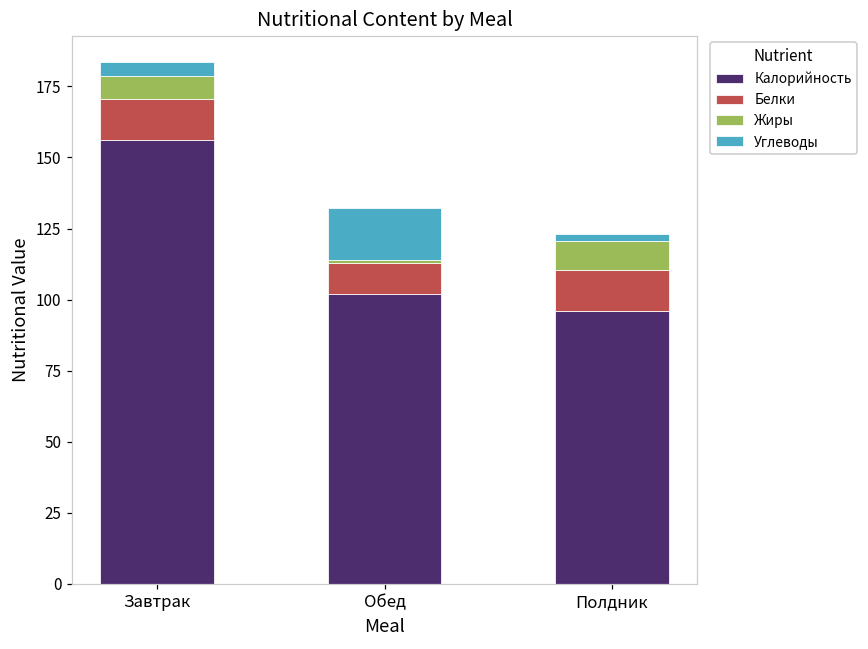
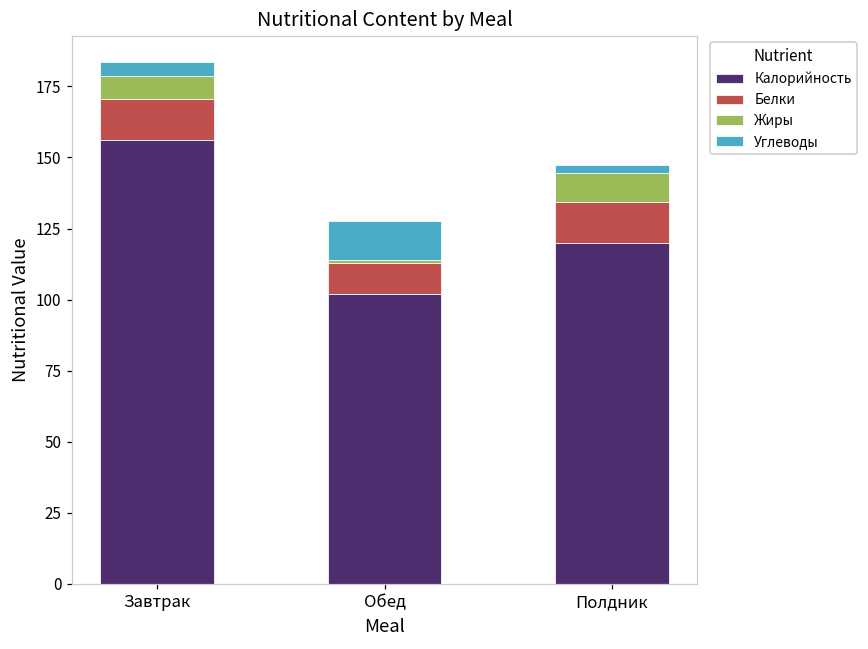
  {
    "Калорийность": {
      "Завтрак": 156,
      "Обед": 102,
-     "Полдник": 96
+     "Полдник": 120
    },
    "Белки": {
      "Завтрак": 15,
      "Обед": 11,
      "Полдник": 15
    },
    "Жиры": {
      "Завтрак": 8,
      "Полдник": 10
    },
    "Углеводы": {
      "Завтрак": 5,
-     "Обед": 18,
+     "Обед": 14,
      "Полдник": 3
    }
  }
